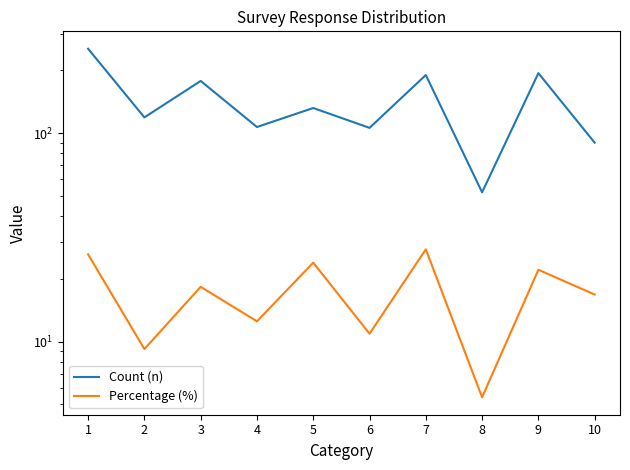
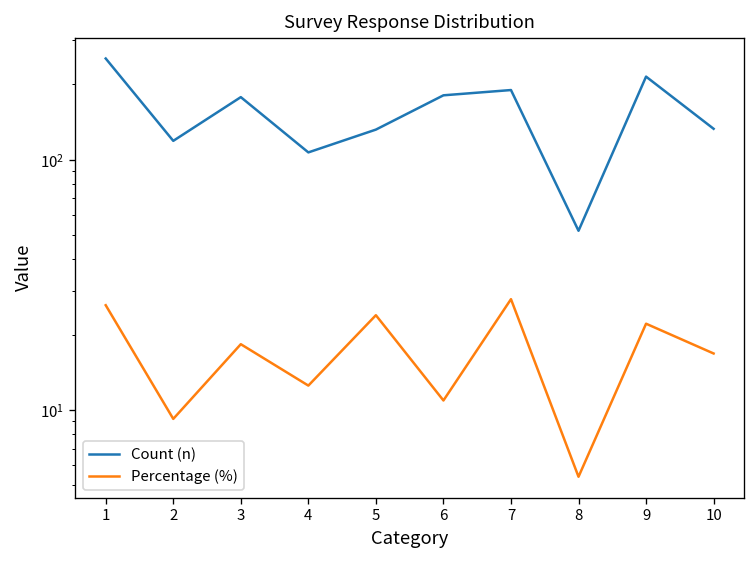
  {
    "Count (n)": {
      "1": 250,
      "2": 120,
      "3": 180,
      "4": 110,
      "5": 130,
-     "6": 110,
+     "6": 180,
      "7": 190,
      "8": 52,
-     "9": 190,
-     "10": 90
+     "9": 220,
+     "10": 130
    },
    "Percentage (%)": {
      "1": 26,
      "2": 9,
      "3": 18,
      "4": 13,
      "5": 24,
      "6": 11,
      "7": 28,
      "8": 5.4,
      "9": 22,
      "10": 17
    }
  }
